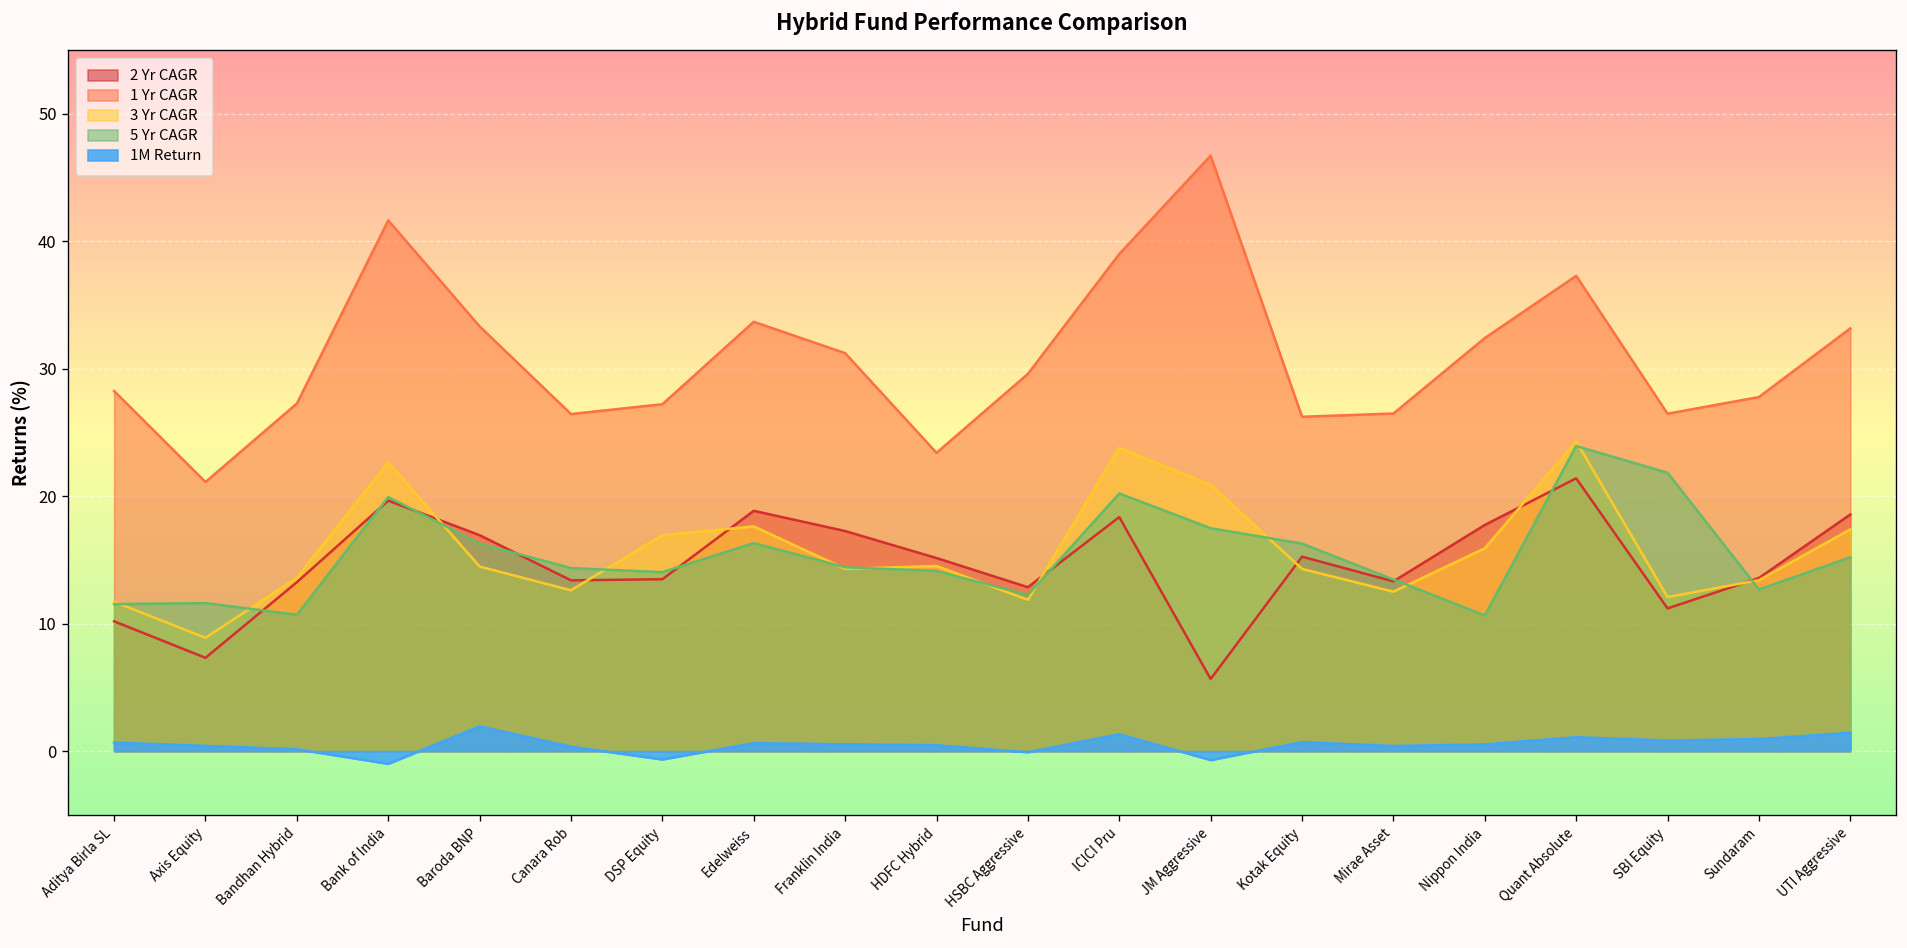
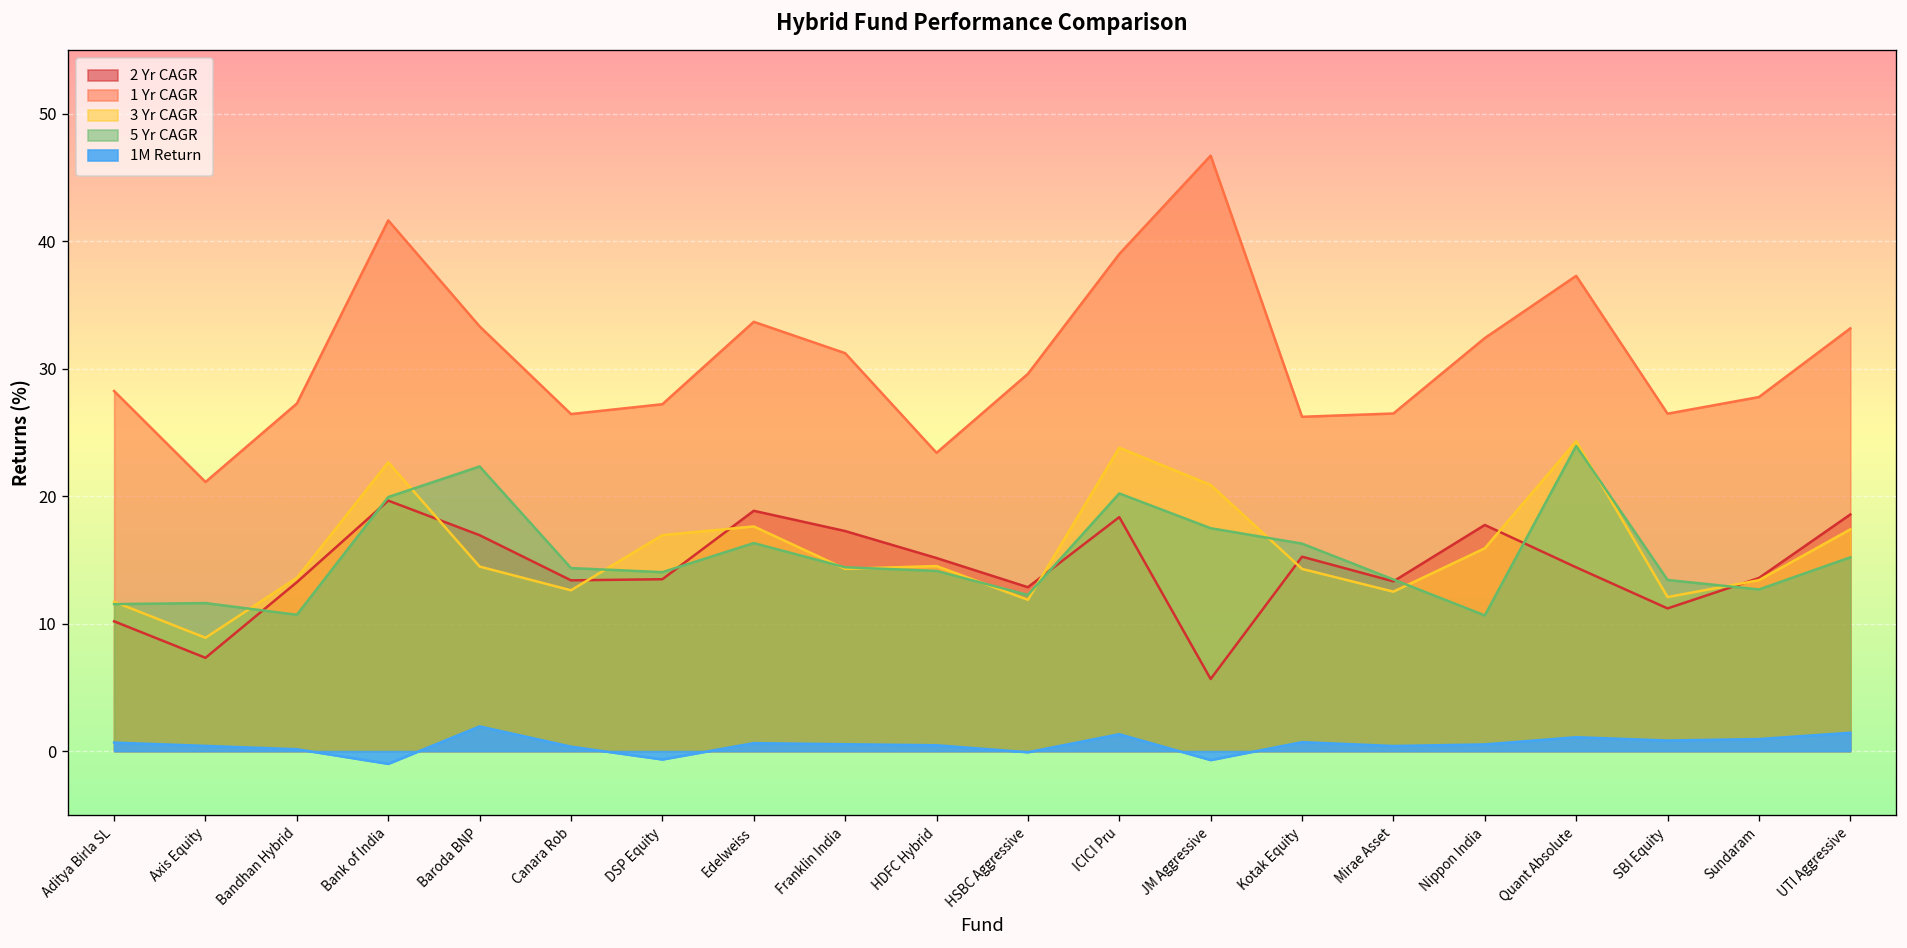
  {
    "2 Yr CAGR": {
      "Aditya Birla SL": 10.2,
      "Axis Equity": 7.3,
      "Bandhan Hybrid": 13.3,
      "Bank of India": 19.6,
      "Baroda BNP": 16.9,
      "Canara Rob": 13.4,
      "DSP Equity": 13.5,
      "Edelweiss": 18.9,
      "Franklin India": 17.3,
      "HDFC Hybrid": 15.1,
      "HSBC Aggressive": 12.9,
      "ICICI Pru": 18.4,
      "JM Aggressive": 5.7,
      "Kotak Equity": 15.3,
      "Nippon India": 17.7,
-     "Quant Absolute": 21.4,
+     "Quant Absolute": 14.4,
      "SBI Equity": 11.2,
      "UTI Aggressive": 18.6
    },
    "1 Yr CAGR": {
      "Aditya Birla SL": 28.2,
      "Axis Equity": 21.1,
      "Bandhan Hybrid": 27.3,
      "Bank of India": 41.6,
      "Baroda BNP": 33.3,
      "Canara Rob": 26.4,
      "DSP Equity": 27.2,
      "Edelweiss": 33.7,
      "Franklin India": 31.2,
      "HDFC Hybrid": 23.4,
      "HSBC Aggressive": 29.6,
      "ICICI Pru": 39.0,
      "JM Aggressive": 46.7,
      "Kotak Equity": 26.2,
      "Mirae Asset": 26.5,
      "Nippon India": 32.4,
      "Quant Absolute": 37.3,
      "SBI Equity": 26.5,
      "Sundaram": 27.8,
      "UTI Aggressive": 33.2
    },
    "3 Yr CAGR": {
      "Axis Equity": 8.9,
      "Bandhan Hybrid": 13.6,
      "Bank of India": 22.7,
      "Baroda BNP": 14.5,
      "Canara Rob": 12.6,
      "DSP Equity": 16.9,
      "Edelweiss": 17.6,
      "HDFC Hybrid": 14.5,
      "HSBC Aggressive": 11.9,
      "ICICI Pru": 23.8,
      "JM Aggressive": 20.9,
      "Kotak Equity": 14.3,
      "Mirae Asset": 12.5,
      "Nippon India": 15.9,
      "Quant Absolute": 24.3,
      "SBI Equity": 12.1,
      "UTI Aggressive": 17.4
    },
    "5 Yr CAGR": {
      "Axis Equity": 11.6,
      "Bandhan Hybrid": 10.7,
      "Bank of India": 19.9,
-     "Baroda BNP": 16.3,
+     "Baroda BNP": 22.3,
      "Canara Rob": 14.4,
      "DSP Equity": 14.0,
      "Edelweiss": 16.3,
      "HDFC Hybrid": 14.1,
      "HSBC Aggressive": 12.3,
      "ICICI Pru": 20.2,
      "JM Aggressive": 17.5,
      "Kotak Equity": 16.3,
      "Nippon India": 10.6,
      "Quant Absolute": 23.9,
-     "SBI Equity": 21.8,
+     "SBI Equity": 13.4,
      "Sundaram": 12.7,
      "UTI Aggressive": 15.2
    }
  }
